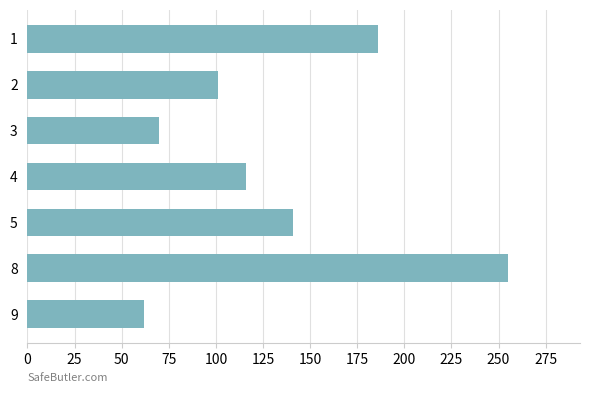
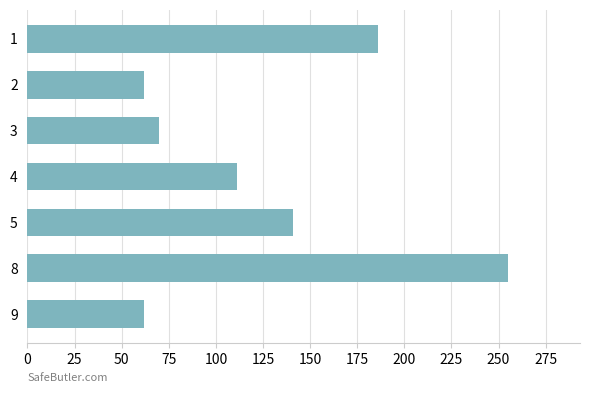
  {
    "1": 186,
-   "2": 101,
+   "2": 62,
    "3": 70,
-   "4": 116,
+   "4": 111,
    "5": 141,
    "8": 255,
    "9": 62
  }
